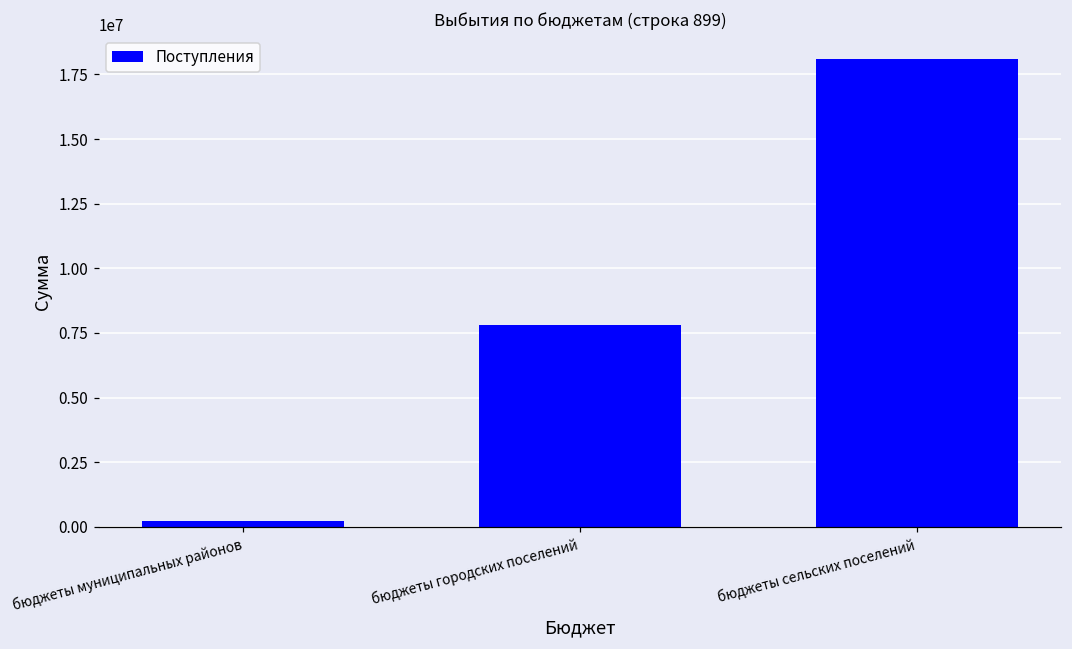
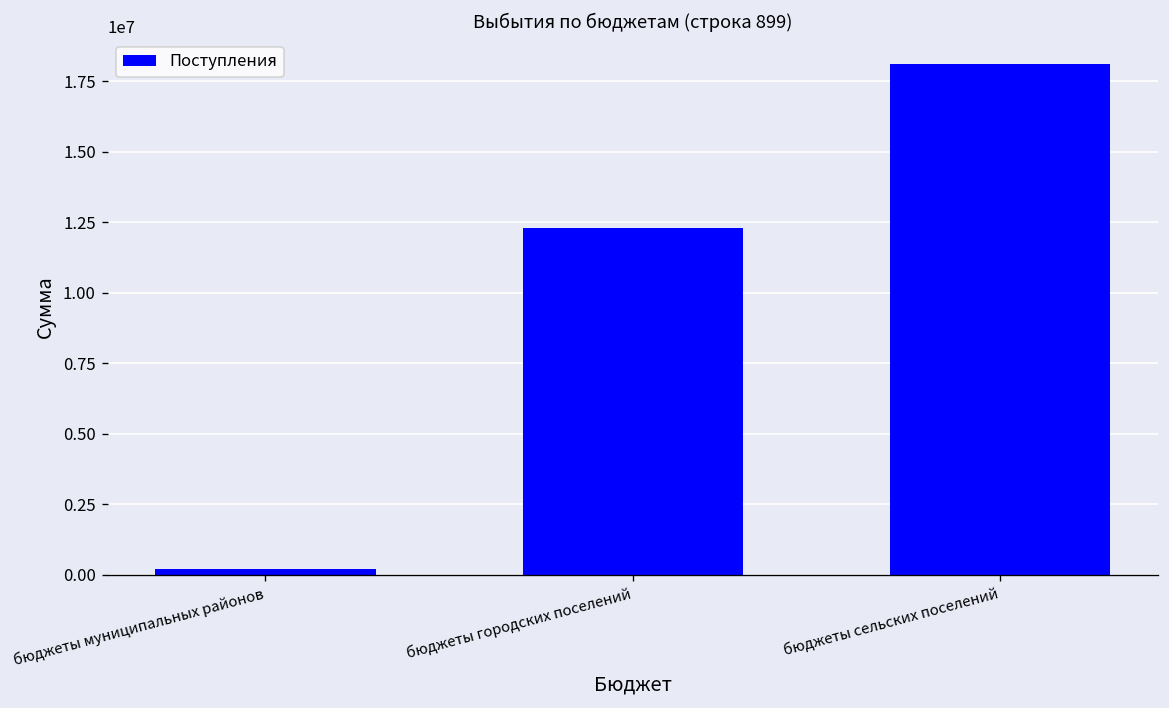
  {
    "бюджеты муниципальных районов": 200000,
-   "бюджеты городских поселений": 7800000,
+   "бюджеты городских поселений": 12300000,
    "бюджеты сельских поселений": 18100000
  }
